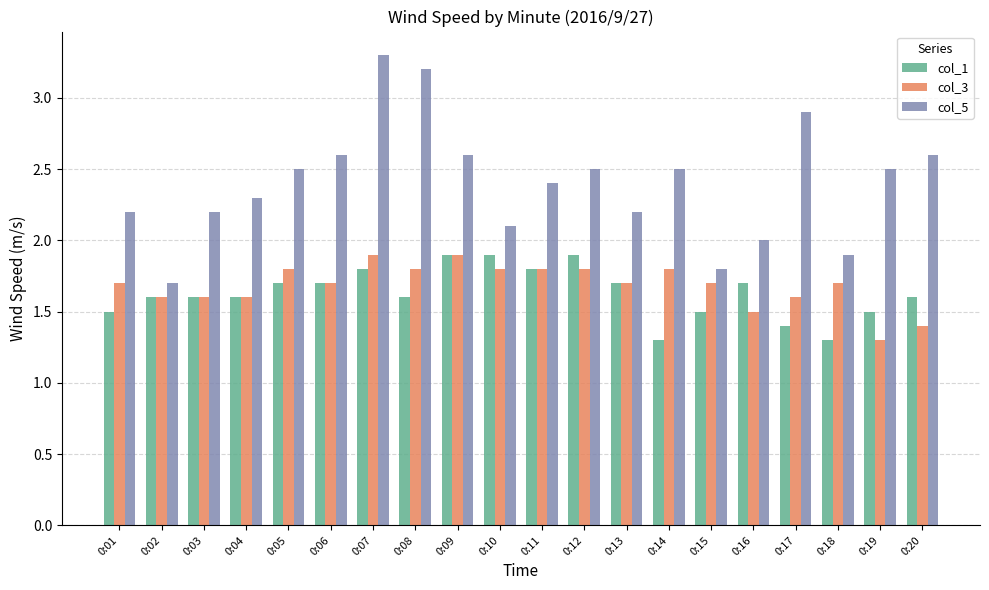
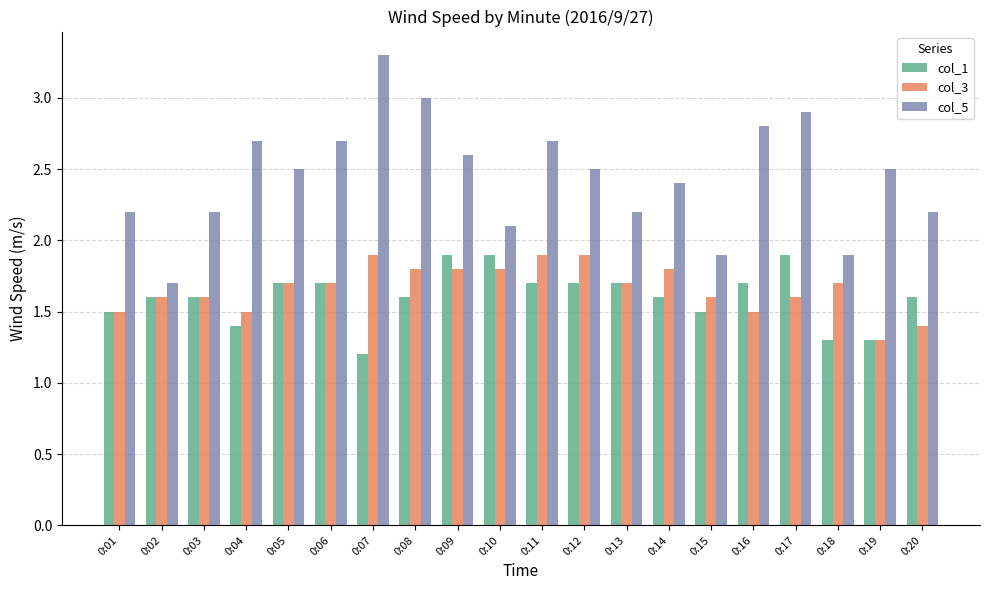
  {
    "col_1": {
      "0:01": 1.5,
      "0:02": 1.6,
      "0:03": 1.6,
-     "0:04": 1.6,
+     "0:04": 1.4,
      "0:05": 1.7,
      "0:06": 1.7,
-     "0:07": 1.8,
+     "0:07": 1.2,
      "0:08": 1.6,
      "0:09": 1.9,
      "0:10": 1.9,
-     "0:11": 1.8,
-     "0:12": 1.9,
+     "0:11": 1.7,
+     "0:12": 1.7,
      "0:13": 1.7,
-     "0:14": 1.3,
+     "0:14": 1.6,
      "0:15": 1.5,
      "0:16": 1.7,
-     "0:17": 1.4,
+     "0:17": 1.9,
      "0:18": 1.3,
-     "0:19": 1.5,
+     "0:19": 1.3,
      "0:20": 1.6
    },
    "col_3": {
-     "0:01": 1.7,
+     "0:01": 1.5,
      "0:02": 1.6,
      "0:03": 1.6,
-     "0:04": 1.6,
-     "0:05": 1.8,
+     "0:04": 1.5,
+     "0:05": 1.7,
      "0:06": 1.7,
      "0:07": 1.9,
      "0:08": 1.8,
-     "0:09": 1.9,
+     "0:09": 1.8,
      "0:10": 1.8,
-     "0:11": 1.8,
-     "0:12": 1.8,
+     "0:11": 1.9,
+     "0:12": 1.9,
      "0:13": 1.7,
      "0:14": 1.8,
-     "0:15": 1.7,
+     "0:15": 1.6,
      "0:16": 1.5,
      "0:17": 1.6,
      "0:18": 1.7,
      "0:19": 1.3,
      "0:20": 1.4
    },
    "col_5": {
      "0:01": 2.2,
      "0:02": 1.7,
      "0:03": 2.2,
-     "0:04": 2.3,
+     "0:04": 2.7,
      "0:05": 2.5,
-     "0:06": 2.6,
+     "0:06": 2.7,
      "0:07": 3.3,
-     "0:08": 3.2,
+     "0:08": 3.0,
      "0:09": 2.6,
      "0:10": 2.1,
-     "0:11": 2.4,
+     "0:11": 2.7,
      "0:12": 2.5,
      "0:13": 2.2,
-     "0:14": 2.5,
-     "0:15": 1.8,
-     "0:16": 2.0,
+     "0:14": 2.4,
+     "0:15": 1.9,
+     "0:16": 2.8,
      "0:17": 2.9,
      "0:18": 1.9,
      "0:19": 2.5,
-     "0:20": 2.6
+     "0:20": 2.2
    }
  }
